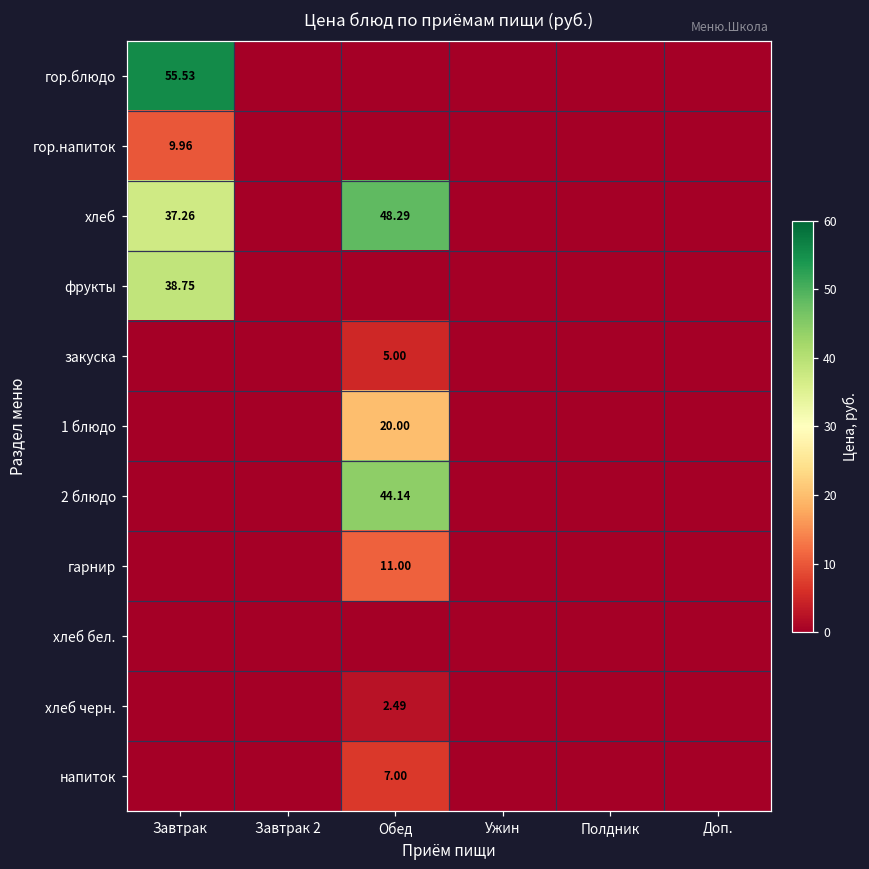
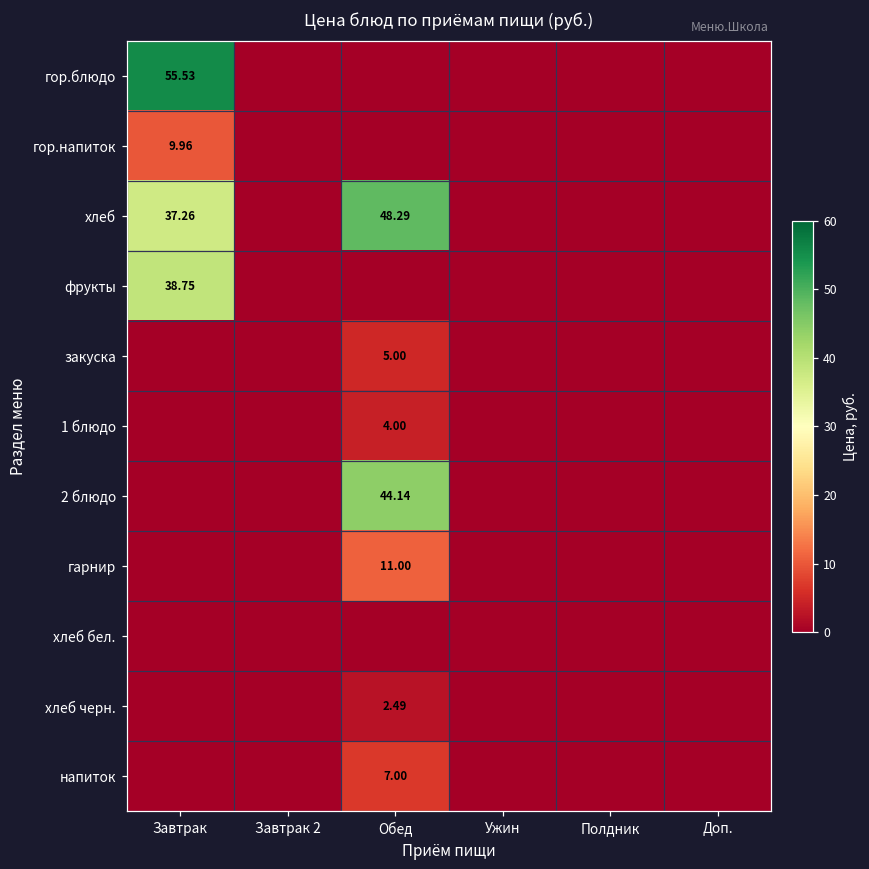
  {
    "гор.блюдо": {
      "Завтрак": 55.53
    },
    "гор.напиток": {
      "Завтрак": 9.96
    },
    "хлеб": {
      "Завтрак": 37.26,
      "Обед": 48.29
    },
    "фрукты": {
      "Завтрак": 38.75
    },
    "закуска": {
      "Обед": 5.00
    },
    "1 блюдо": {
-     "Обед": 20.00
+     "Обед": 4.00
    },
    "2 блюдо": {
      "Обед": 44.14
    },
    "гарнир": {
      "Обед": 11.00
    },
    "хлеб черн.": {
      "Обед": 2.49
    },
    "напиток": {
      "Обед": 7.00
    }
  }
